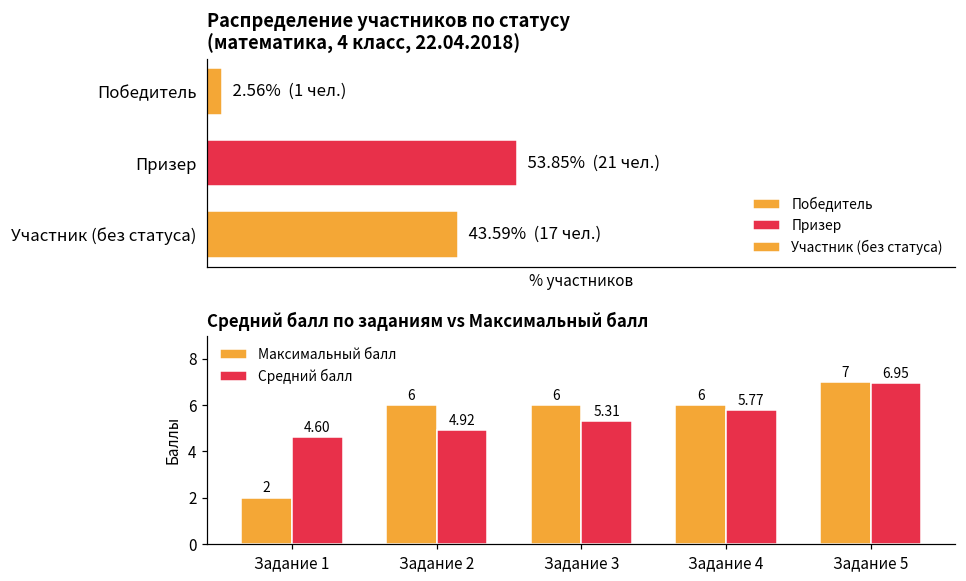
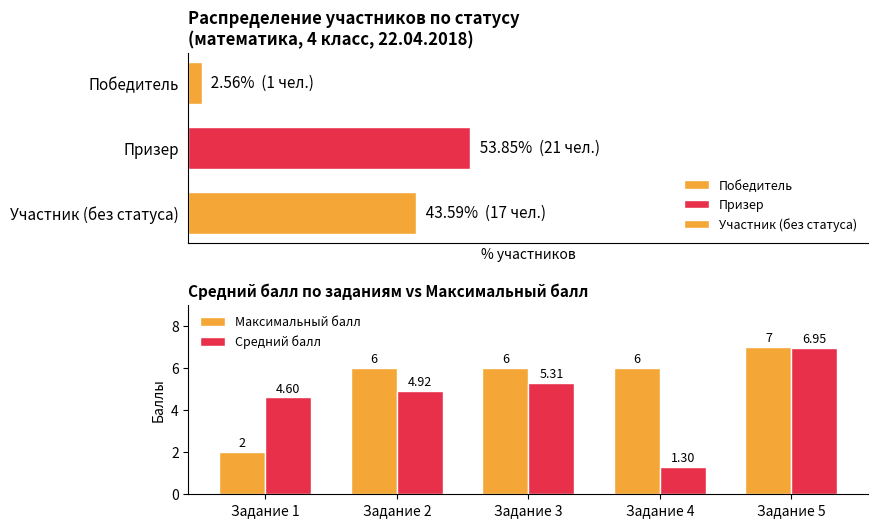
  {
    "Распределение участников по статусу (математика, 4 класс, 22.04.2018)": {
      "Победитель": "2.56%",
      "Призер": "53.85%",
      "Участник (без статуса)": "43.59%"
    },
    "Средний балл по заданиям vs Максимальный балл": {
      "Максимальный балл": {
        "Задание 1": "2",
        "Задание 2": "6",
        "Задание 3": "6",
        "Задание 4": "6",
        "Задание 5": "7"
      },
      "Средний балл": {
        "Задание 1": "4.60",
        "Задание 2": "4.92",
        "Задание 3": "5.31",
-       "Задание 4": "5.77",
+       "Задание 4": "1.30",
        "Задание 5": "6.95"
      }
    }
  }
